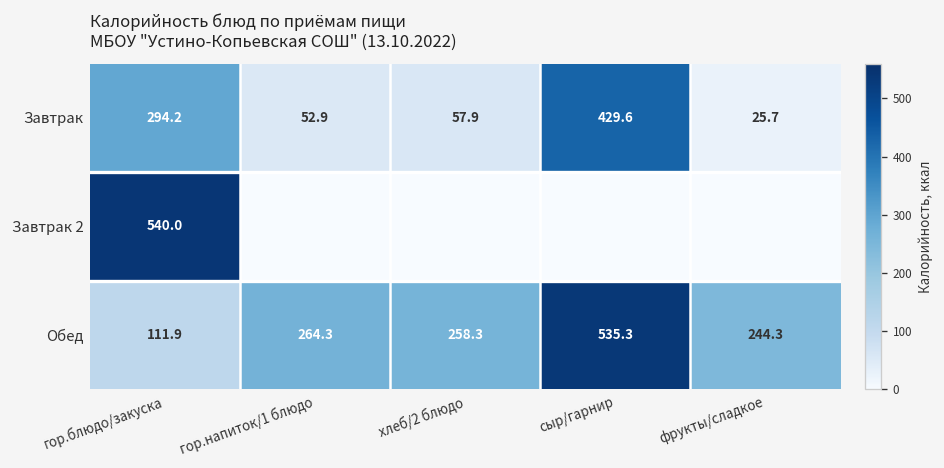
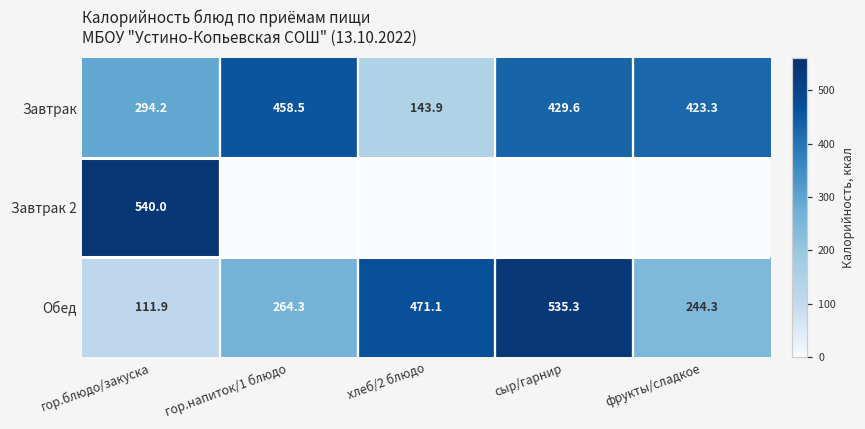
  {
    "Завтрак": {
      "гор.блюдо/закуска": 294.2,
-     "гор.напиток/1 блюдо": 52.9,
-     "хлеб/2 блюдо": 57.9,
+     "гор.напиток/1 блюдо": 458.5,
+     "хлеб/2 блюдо": 143.9,
      "сыр/гарнир": 429.6,
-     "фрукты/сладкое": 25.7
+     "фрукты/сладкое": 423.3
    },
    "Завтрак 2": {
      "гор.блюдо/закуска": 540.0
    },
    "Обед": {
      "гор.блюдо/закуска": 111.9,
      "гор.напиток/1 блюдо": 264.3,
-     "хлеб/2 блюдо": 258.3,
+     "хлеб/2 блюдо": 471.1,
      "сыр/гарнир": 535.3,
      "фрукты/сладкое": 244.3
    }
  }
